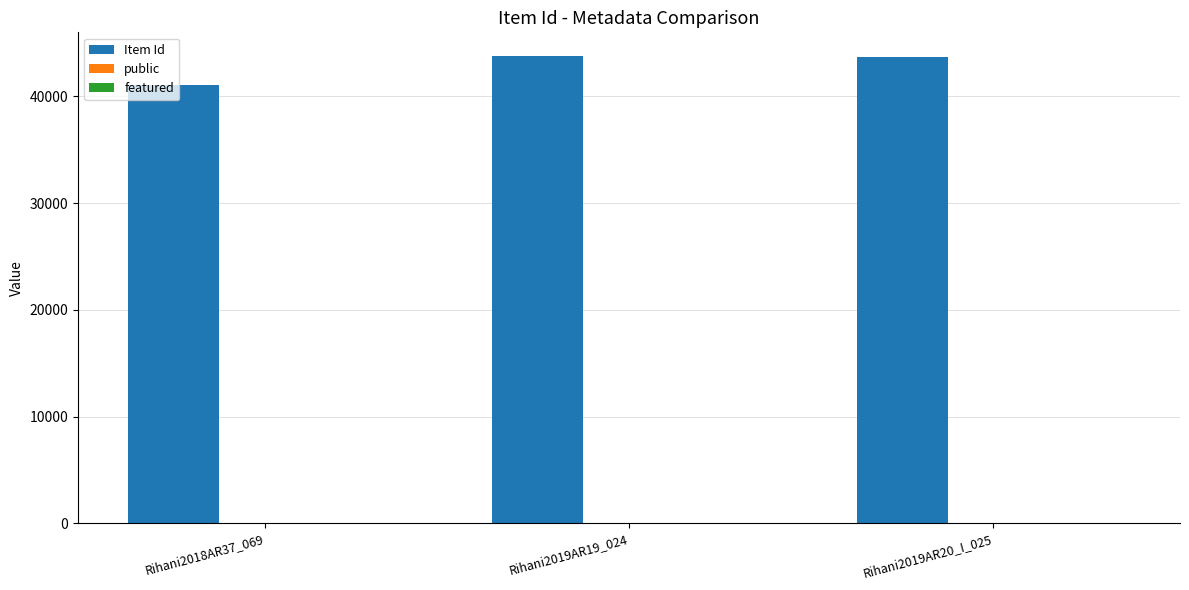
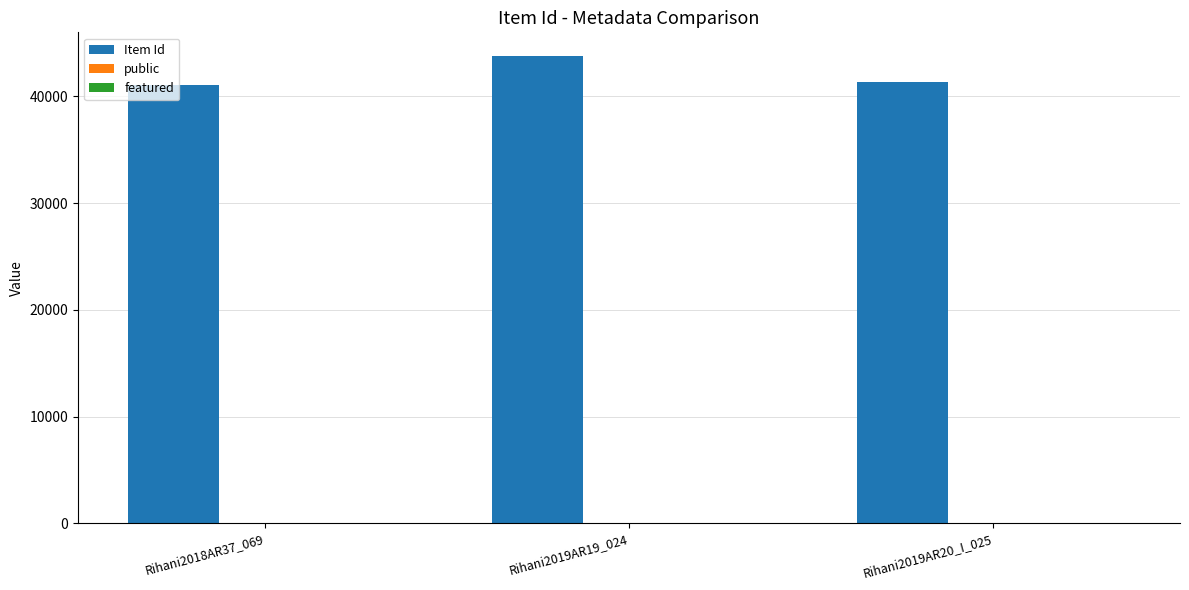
  {
    "Item Id": {
      "Rihani2019AR19_024": 43800,
-     "Rihani2019AR20_I_025": 43700
+     "Rihani2019AR20_I_025": 41400
    },
    "featured": {
      "Rihani2018AR37_069": 0,
      "Rihani2019AR19_024": 0,
      "Rihani2019AR20_I_025": 0
    }
  }
